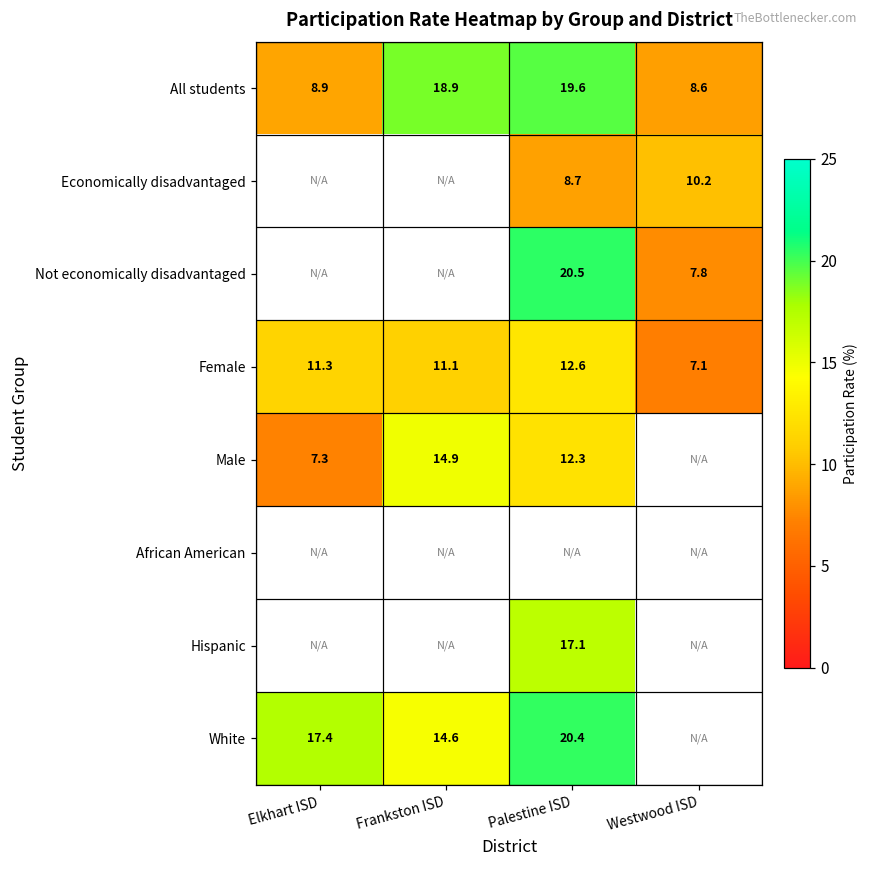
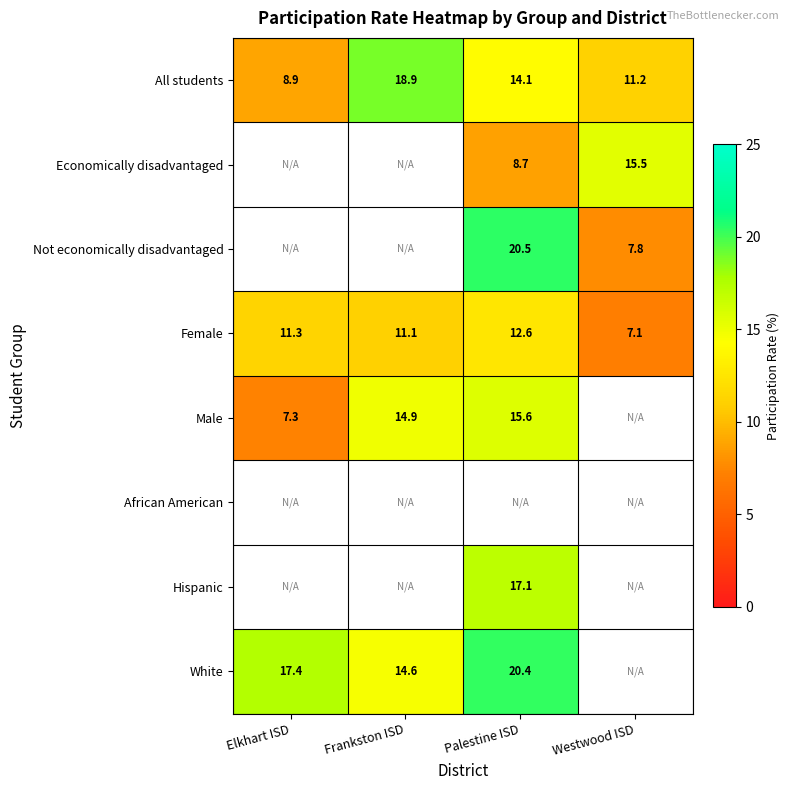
  {
    "All students": {
      "Elkhart ISD": 8.9,
      "Frankston ISD": 18.9,
-     "Palestine ISD": 19.6,
-     "Westwood ISD": 8.6
+     "Palestine ISD": 14.1,
+     "Westwood ISD": 11.2
    },
    "Economically disadvantaged": {
      "Palestine ISD": 8.7,
-     "Westwood ISD": 10.2
+     "Westwood ISD": 15.5
    },
    "Not economically disadvantaged": {
      "Palestine ISD": 20.5,
      "Westwood ISD": 7.8
    },
    "Female": {
      "Elkhart ISD": 11.3,
      "Frankston ISD": 11.1,
      "Palestine ISD": 12.6,
      "Westwood ISD": 7.1
    },
    "Male": {
      "Elkhart ISD": 7.3,
      "Frankston ISD": 14.9,
-     "Palestine ISD": 12.3
+     "Palestine ISD": 15.6
    },
    "Hispanic": {
      "Palestine ISD": 17.1
    },
    "White": {
      "Elkhart ISD": 17.4,
      "Frankston ISD": 14.6,
      "Palestine ISD": 20.4
    }
  }
